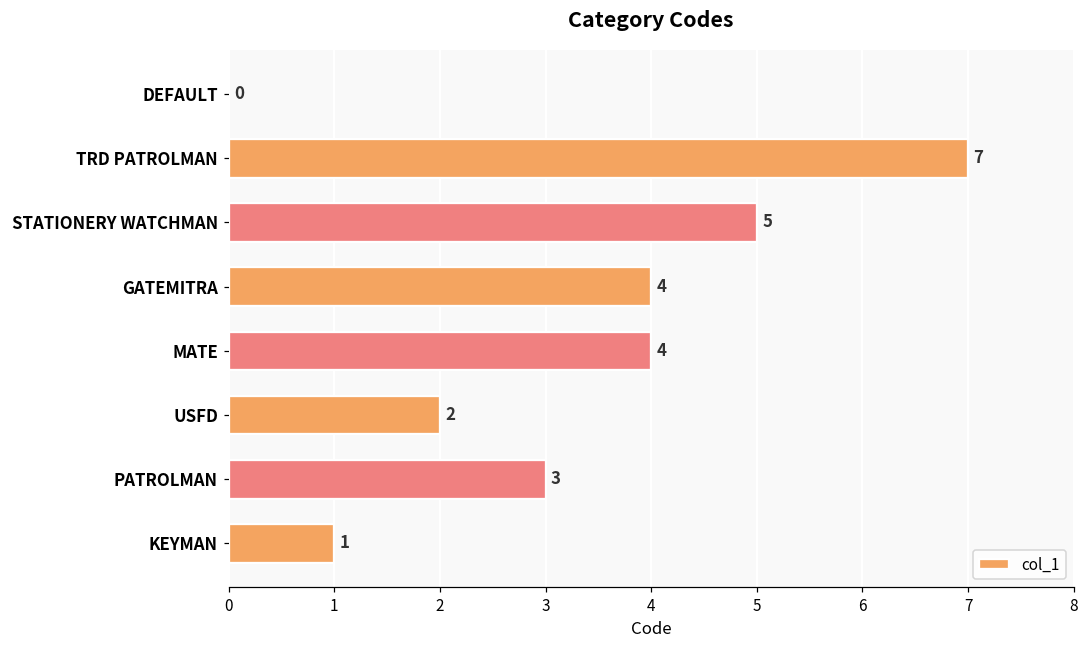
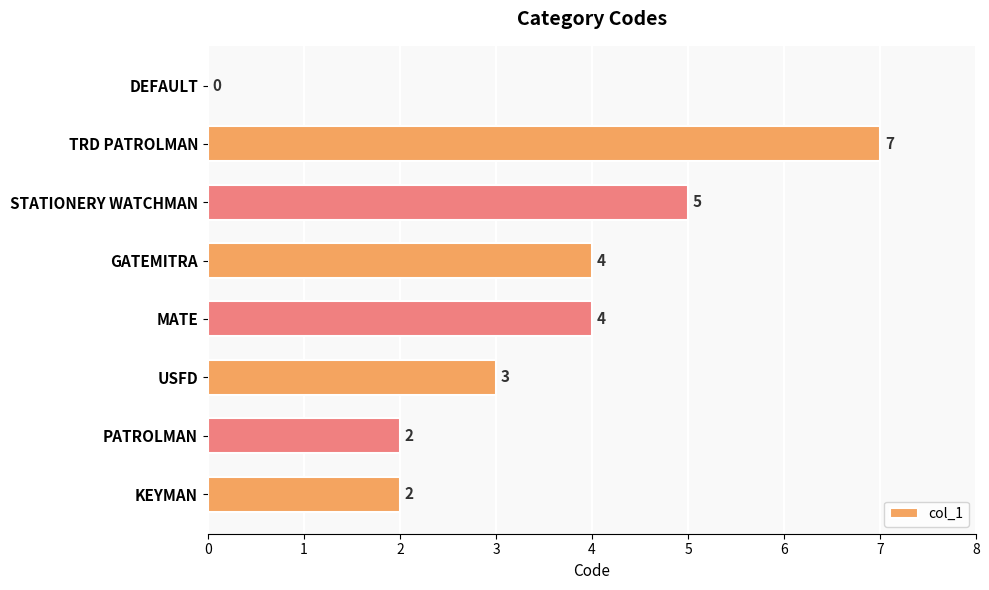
  {
    "DEFAULT": 0,
    "TRD PATROLMAN": 7,
    "STATIONERY WATCHMAN": 5,
    "GATEMITRA": 4,
    "MATE": 4,
-   "USFD": 2,
-   "PATROLMAN": 3,
-   "KEYMAN": 1
+   "USFD": 3,
+   "PATROLMAN": 2,
+   "KEYMAN": 2
  }
